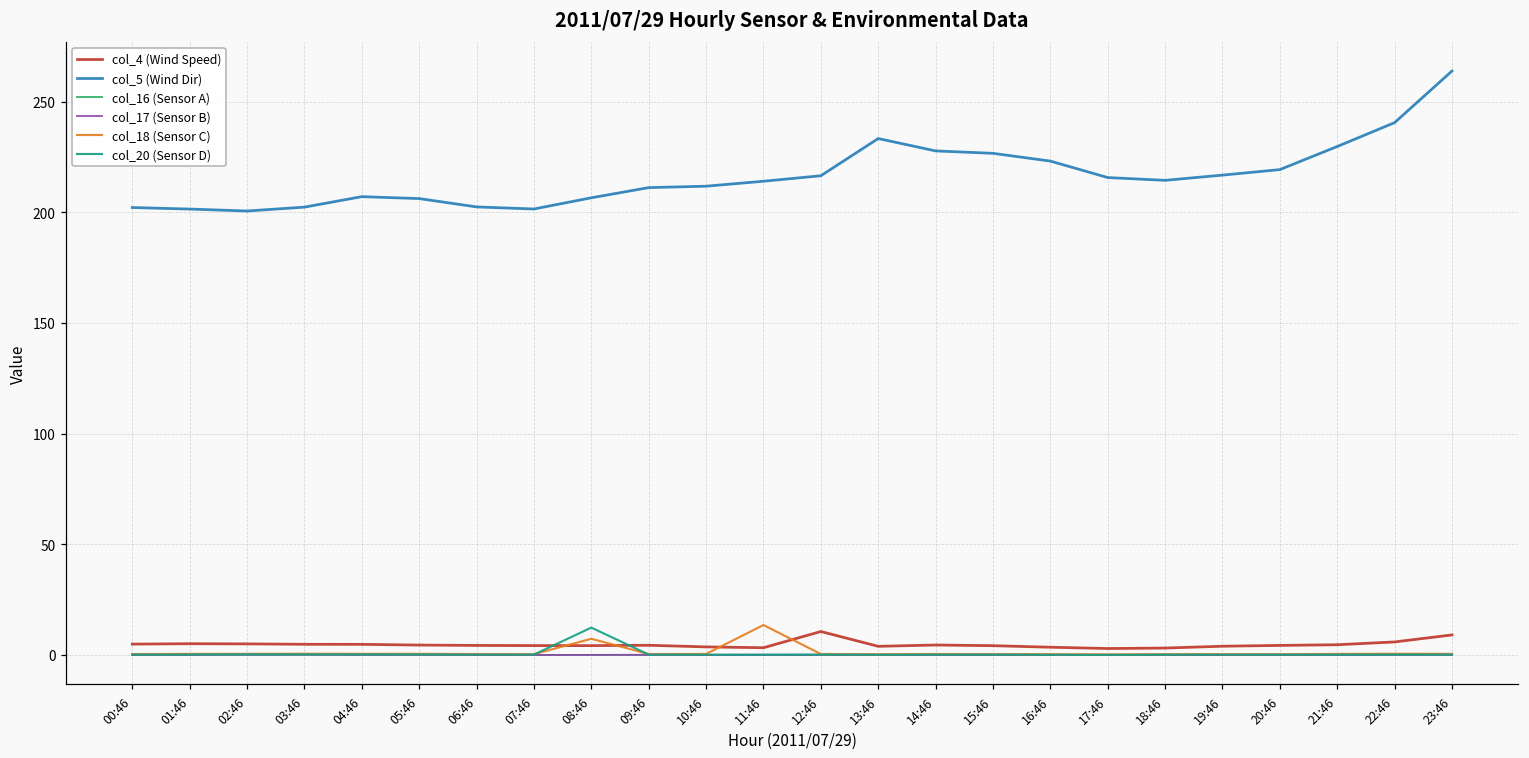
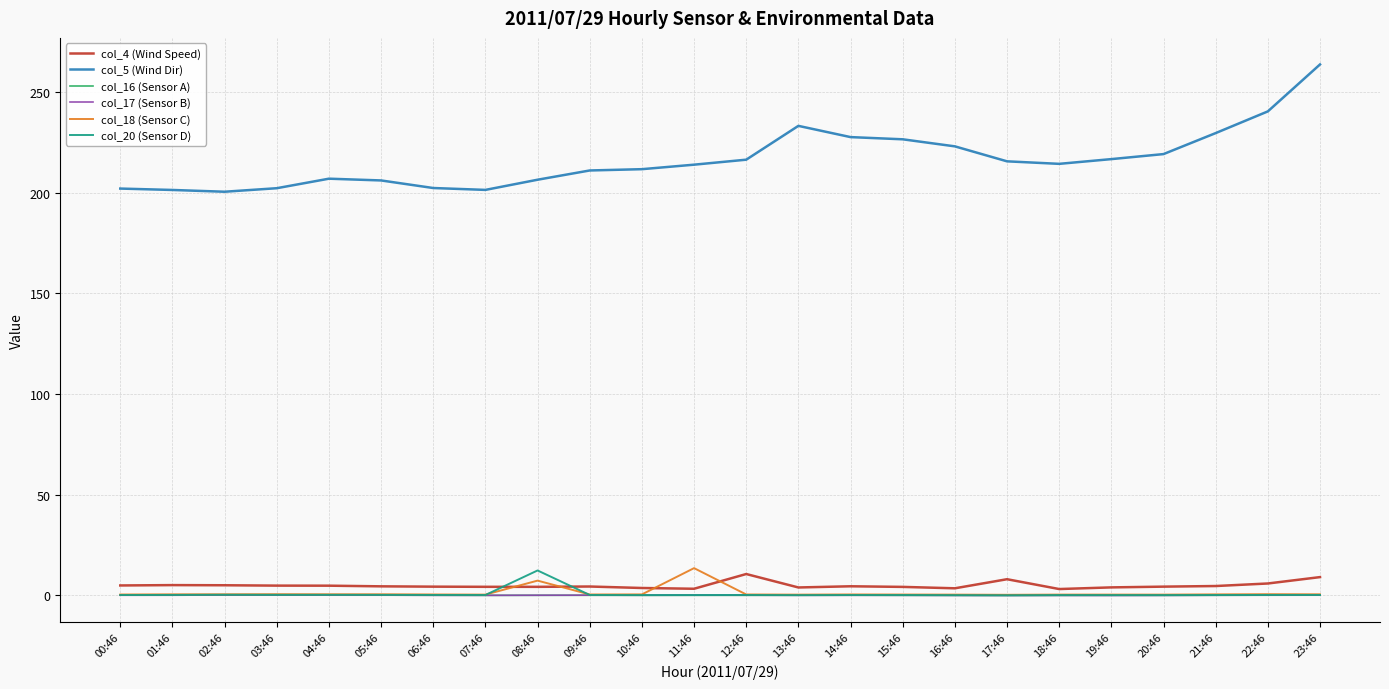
  {
    "col_4 (Wind Speed)": {
      "00:46": 5,
      "01:46": 5,
      "02:46": 5,
      "03:46": 5,
      "04:46": 5,
      "05:46": 4,
      "06:46": 4,
      "07:46": 4,
      "08:46": 4,
      "09:46": 4,
      "10:46": 4,
      "11:46": 3,
      "12:46": 11,
      "13:46": 4,
      "14:46": 4,
      "15:46": 4,
      "16:46": 3,
-     "17:46": 3,
+     "17:46": 8,
      "18:46": 3,
      "19:46": 4,
      "20:46": 4,
      "21:46": 5,
      "22:46": 6,
      "23:46": 9
    },
    "col_5 (Wind Dir)": {
      "00:46": 202,
      "01:46": 201,
      "02:46": 201,
      "03:46": 202,
      "04:46": 207,
      "05:46": 206,
      "06:46": 202,
      "07:46": 202,
      "08:46": 207,
      "09:46": 211,
      "10:46": 212,
      "11:46": 214,
      "12:46": 217,
      "13:46": 233,
      "14:46": 228,
      "15:46": 227,
      "16:46": 223,
      "17:46": 216,
      "18:46": 214,
      "19:46": 217,
      "20:46": 219,
      "21:46": 230,
      "22:46": 241,
      "23:46": 264
    },
    "col_17 (Sensor B)": {
      "08:46": 0
    },
    "col_18 (Sensor C)": {
      "08:46": 7,
      "11:46": 13
    },
    "col_20 (Sensor D)": {
      "08:46": 12
    }
  }
